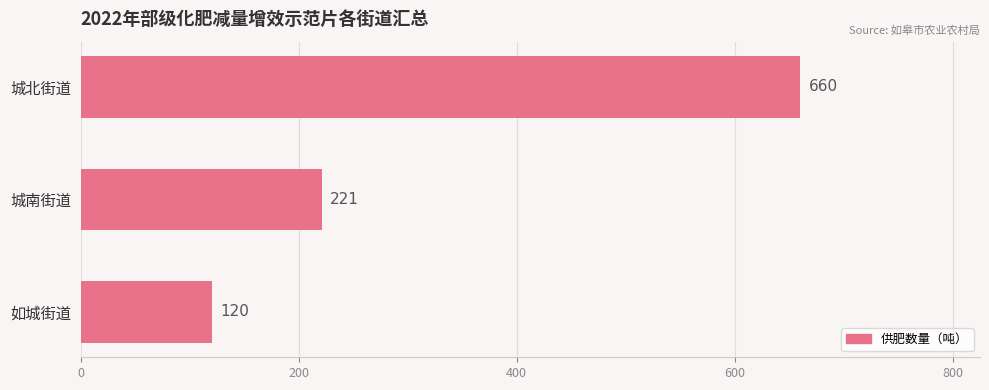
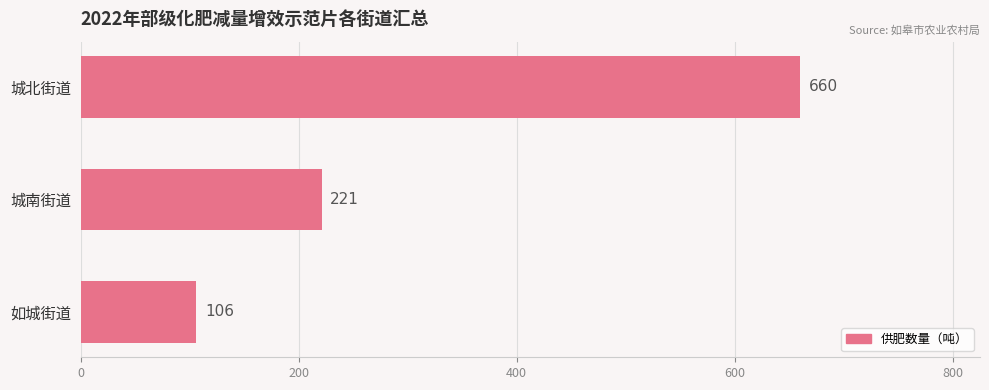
  {
    "城北街道": 660,
    "城南街道": 221,
-   "如城街道": 120
+   "如城街道": 106
  }
